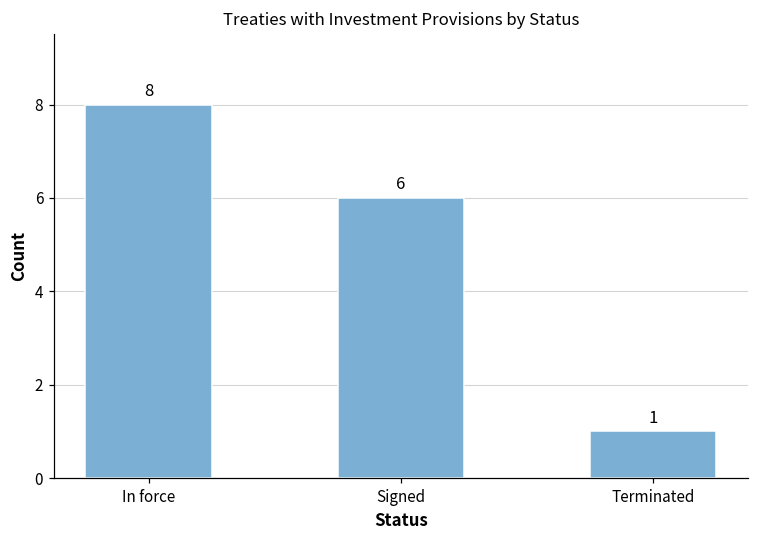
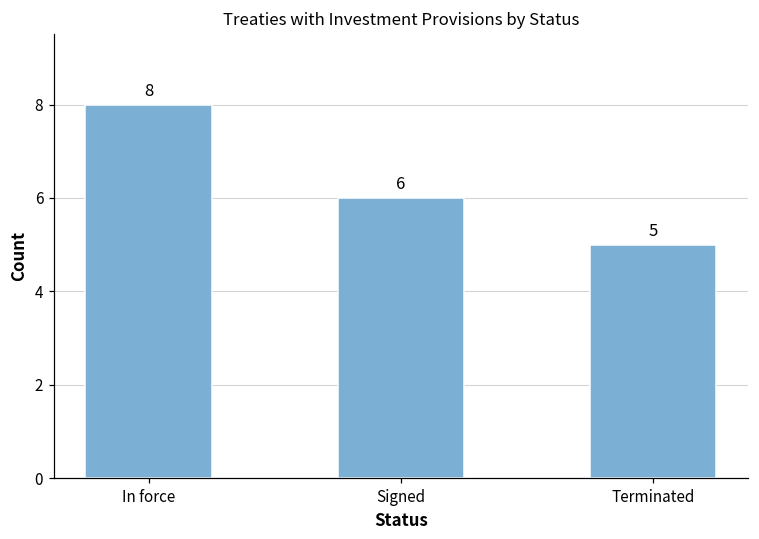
  {
    "In force": 8,
    "Signed": 6,
-   "Terminated": 1
+   "Terminated": 5
  }
